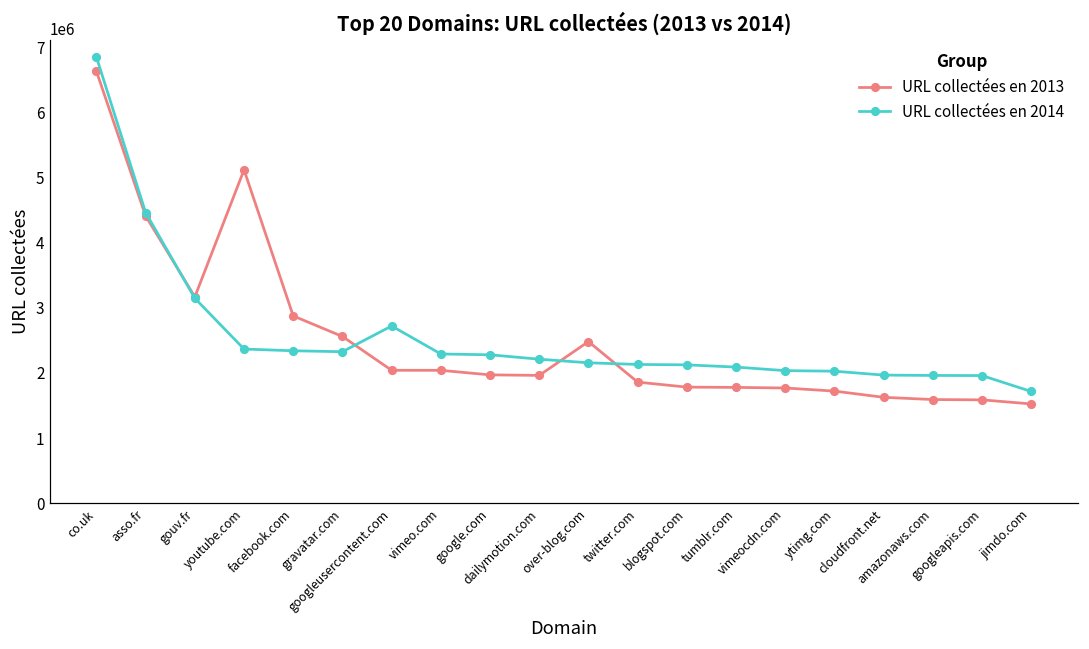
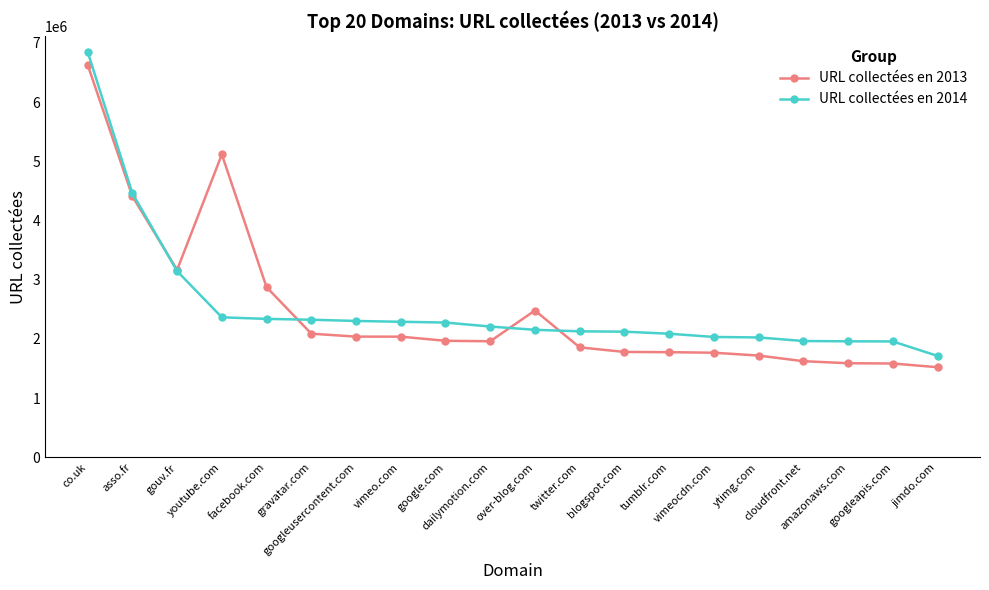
  {
    "URL collectées en 2013": {
      "co.uk": 6600000,
      "asso.fr": 4400000,
      "youtube.com": 5100000,
      "facebook.com": 2900000,
-     "gravatar.com": 2600000,
+     "gravatar.com": 2100000,
      "googleusercontent.com": 2000000,
      "vimeo.com": 2000000,
      "google.com": 2000000,
      "dailymotion.com": 2000000,
      "over-blog.com": 2500000,
      "twitter.com": 1900000,
      "blogspot.com": 1800000,
      "tumblr.com": 1800000,
      "vimeocdn.com": 1800000,
      "ytimg.com": 1700000,
      "cloudfront.net": 1600000,
      "amazonaws.com": 1600000,
      "googleapis.com": 1600000,
      "jimdo.com": 1500000
    },
    "URL collectées en 2014": {
      "co.uk": 6900000,
      "asso.fr": 4500000,
      "youtube.com": 2400000,
      "facebook.com": 2300000,
      "gravatar.com": 2300000,
-     "googleusercontent.com": 2700000,
+     "googleusercontent.com": 2300000,
      "vimeo.com": 2300000,
      "google.com": 2300000,
      "dailymotion.com": 2200000,
      "over-blog.com": 2200000,
      "twitter.com": 2100000,
      "blogspot.com": 2100000,
      "tumblr.com": 2100000,
      "vimeocdn.com": 2000000,
      "ytimg.com": 2000000,
      "cloudfront.net": 2000000,
      "amazonaws.com": 2000000,
      "googleapis.com": 2000000,
      "jimdo.com": 1700000
    }
  }
